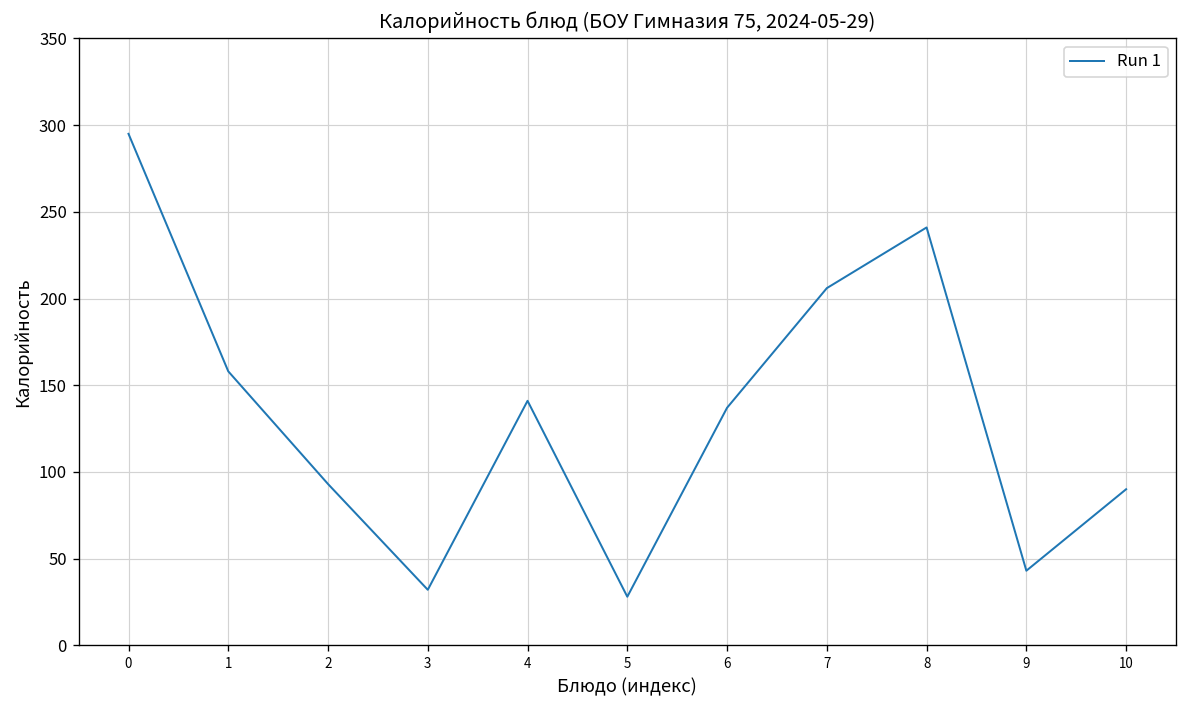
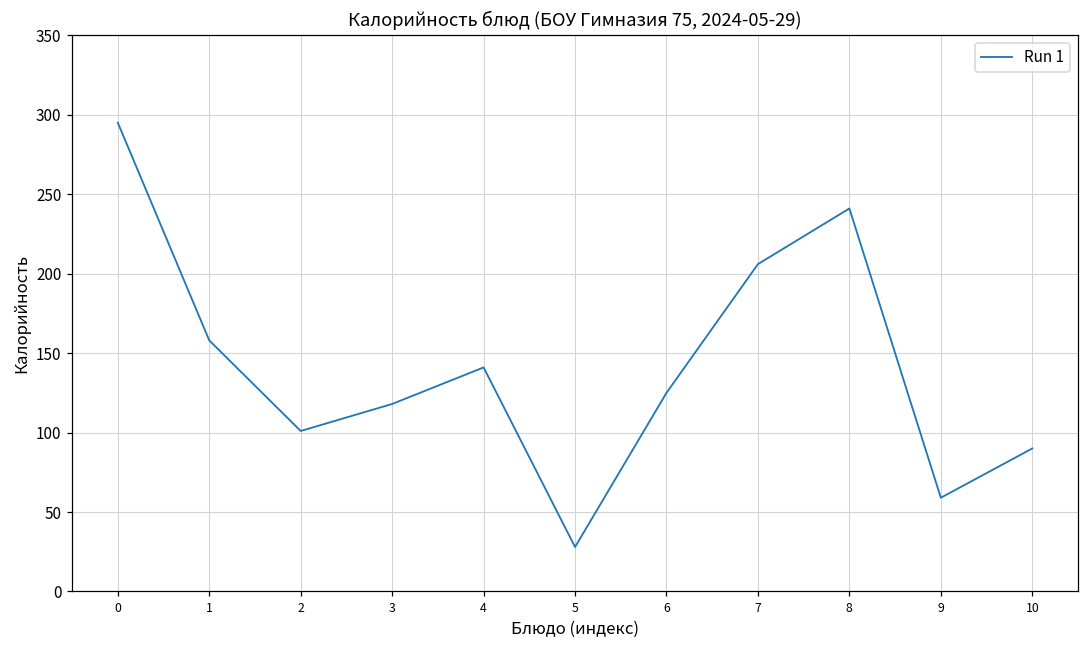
  {
    "0": 295,
    "1": 158,
-   "2": 93,
-   "3": 32,
+   "2": 101,
+   "3": 118,
    "4": 141,
    "5": 28,
-   "6": 137,
+   "6": 125,
    "7": 206,
    "8": 241,
-   "9": 43,
+   "9": 59,
    "10": 90
  }
